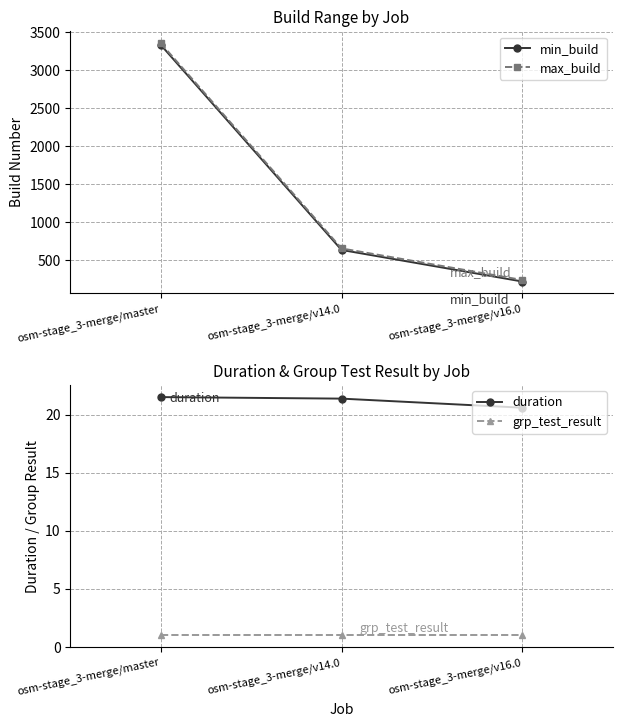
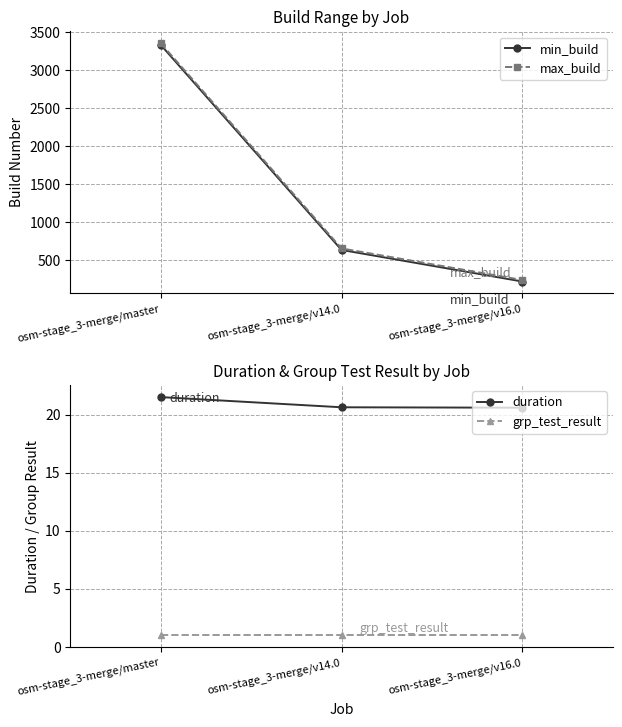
  {
    "Duration & Group Test Result by Job": {
      "duration": {
        "osm-stage_3-merge/master": 21.5,
-       "osm-stage_3-merge/v14.0": 21.4
+       "osm-stage_3-merge/v14.0": 20.6
      },
      "grp_test_result": {
        "osm-stage_3-merge/master": 1.0,
        "osm-stage_3-merge/v14.0": 1.0,
        "osm-stage_3-merge/v16.0": 1.0
      }
    }
  }
